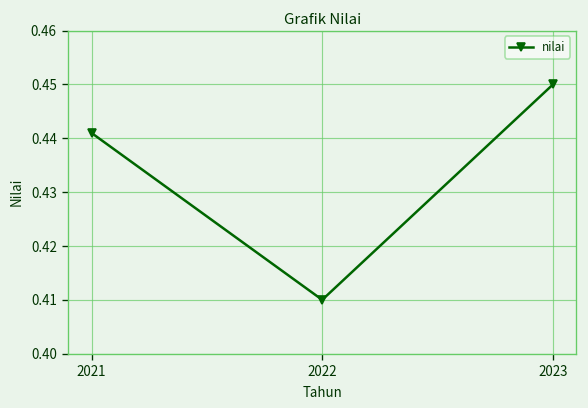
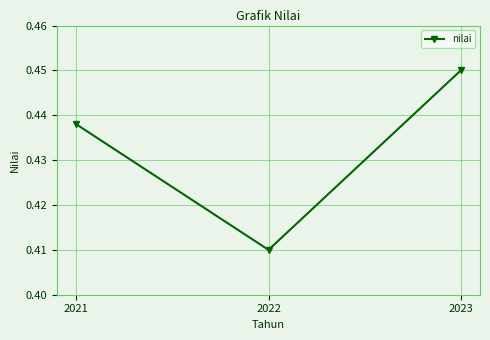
  {
-   "2021": 0.441,
+   "2021": 0.438,
    "2022": 0.410,
    "2023": 0.450
  }
